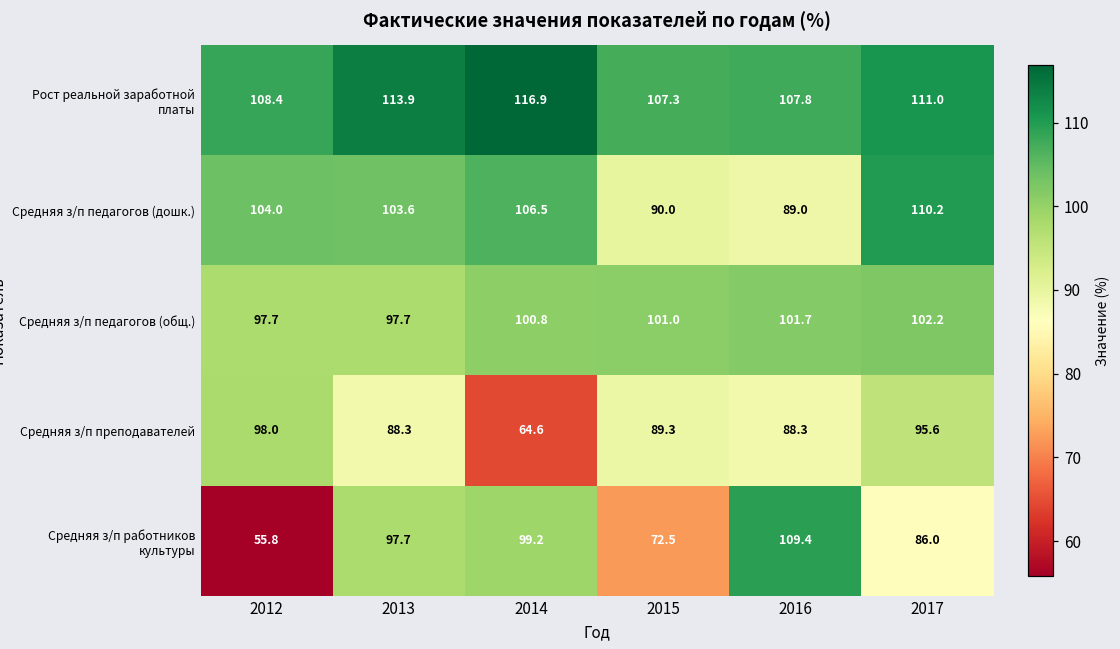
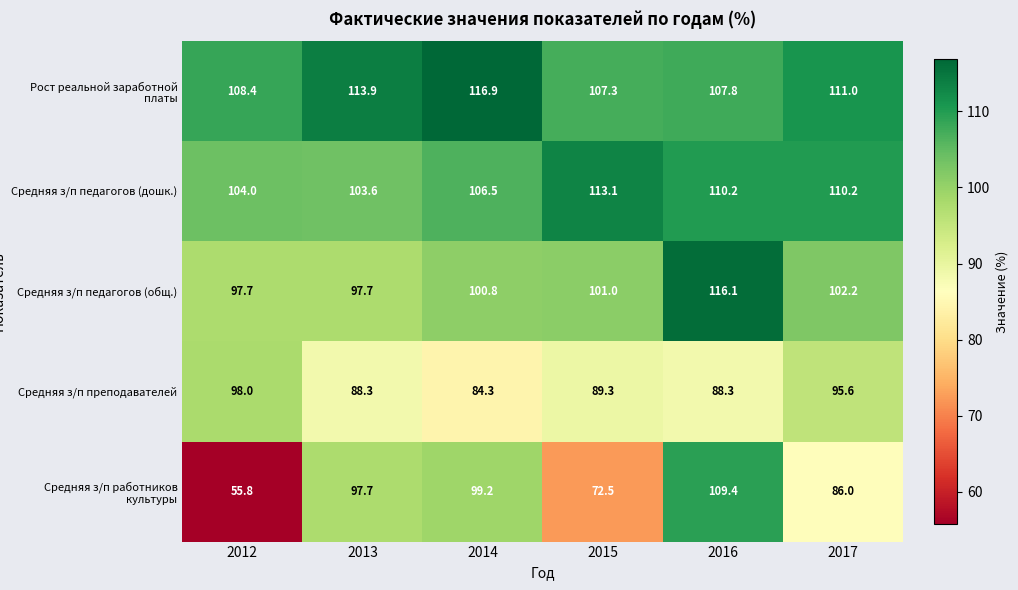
  {
    "Рост реальной заработной платы": {
      "2012": 108.4,
      "2013": 113.9,
      "2014": 116.9,
      "2015": 107.3,
      "2016": 107.8,
      "2017": 111.0
    },
    "Средняя з/п педагогов (дошк.)": {
      "2012": 104.0,
      "2013": 103.6,
      "2014": 106.5,
-     "2015": 90.0,
-     "2016": 89.0,
+     "2015": 113.1,
+     "2016": 110.2,
      "2017": 110.2
    },
    "Средняя з/п педагогов (общ.)": {
      "2012": 97.7,
      "2013": 97.7,
      "2014": 100.8,
      "2015": 101.0,
-     "2016": 101.7,
+     "2016": 116.1,
      "2017": 102.2
    },
    "Средняя з/п преподавателей": {
      "2012": 98.0,
      "2013": 88.3,
-     "2014": 64.6,
+     "2014": 84.3,
      "2015": 89.3,
      "2016": 88.3,
      "2017": 95.6
    },
    "Средняя з/п работников культуры": {
      "2012": 55.8,
      "2013": 97.7,
      "2014": 99.2,
      "2015": 72.5,
      "2016": 109.4,
      "2017": 86.0
    }
  }
